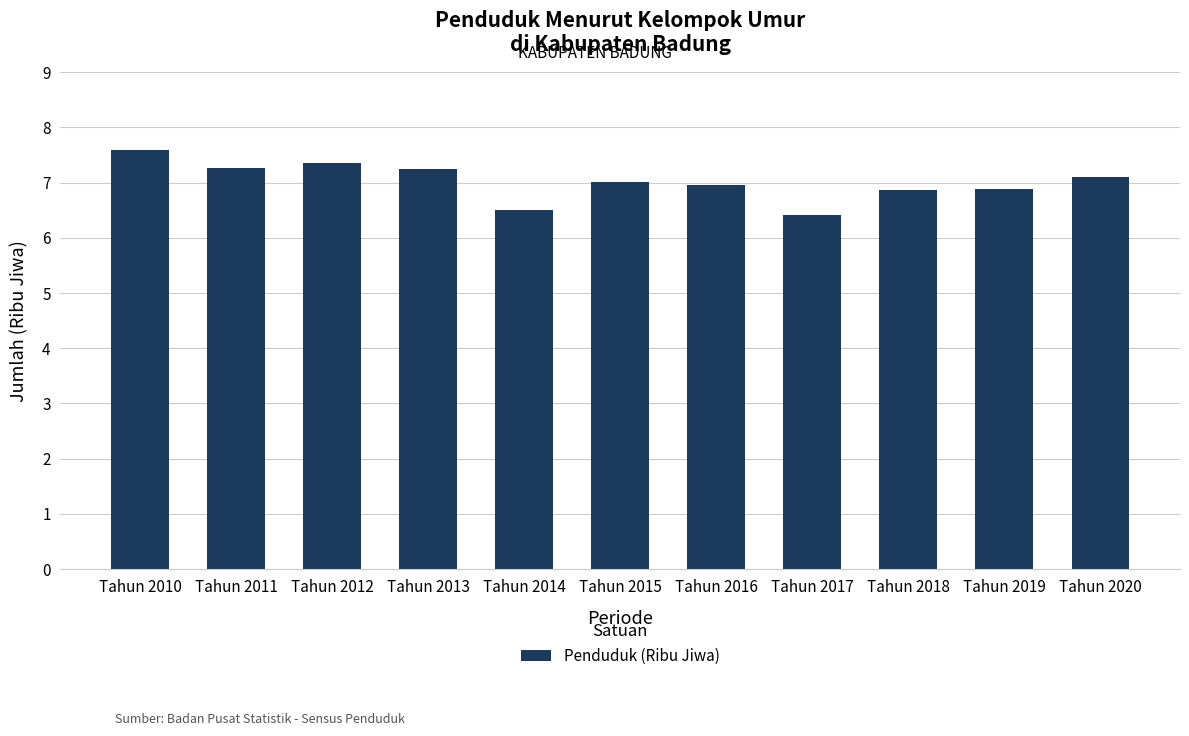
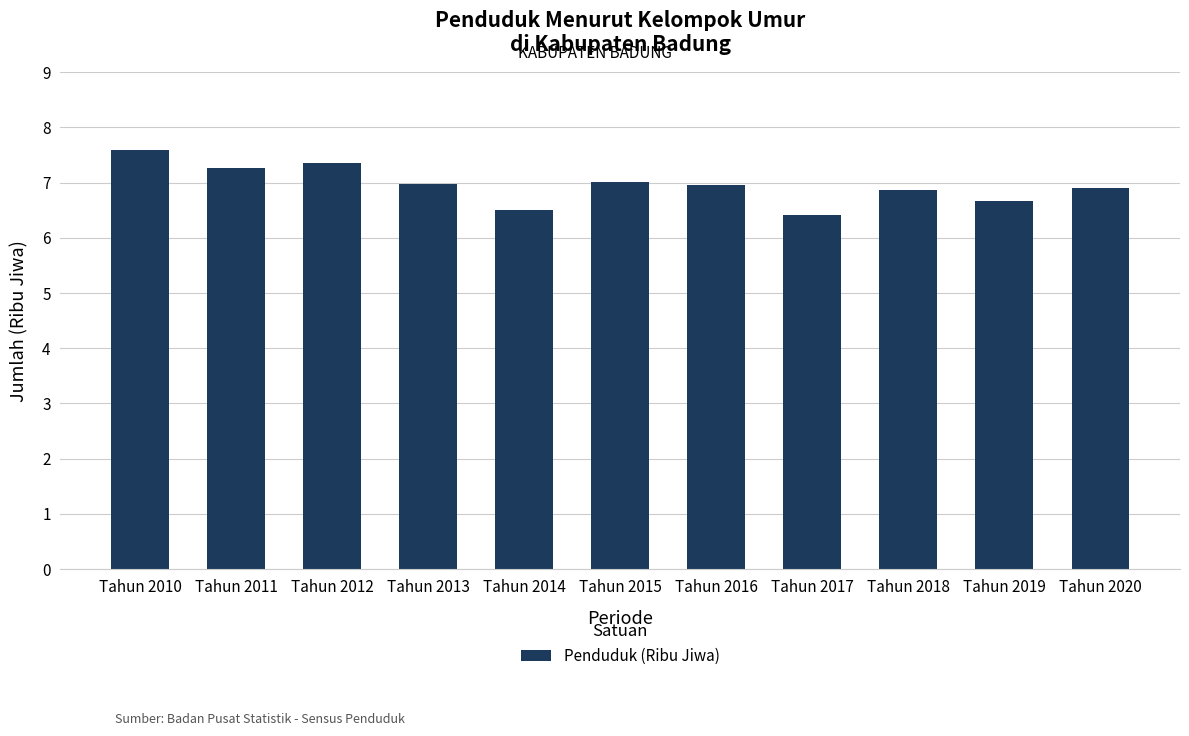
  {
    "Tahun 2010": 7.6,
    "Tahun 2011": 7.3,
    "Tahun 2012": 7.4,
-   "Tahun 2013": 7.2,
+   "Tahun 2013": 7.0,
    "Tahun 2014": 6.5,
    "Tahun 2015": 7.0,
    "Tahun 2016": 7.0,
    "Tahun 2017": 6.4,
    "Tahun 2018": 6.9,
-   "Tahun 2019": 6.9,
-   "Tahun 2020": 7.1
+   "Tahun 2019": 6.7,
+   "Tahun 2020": 6.9
  }
